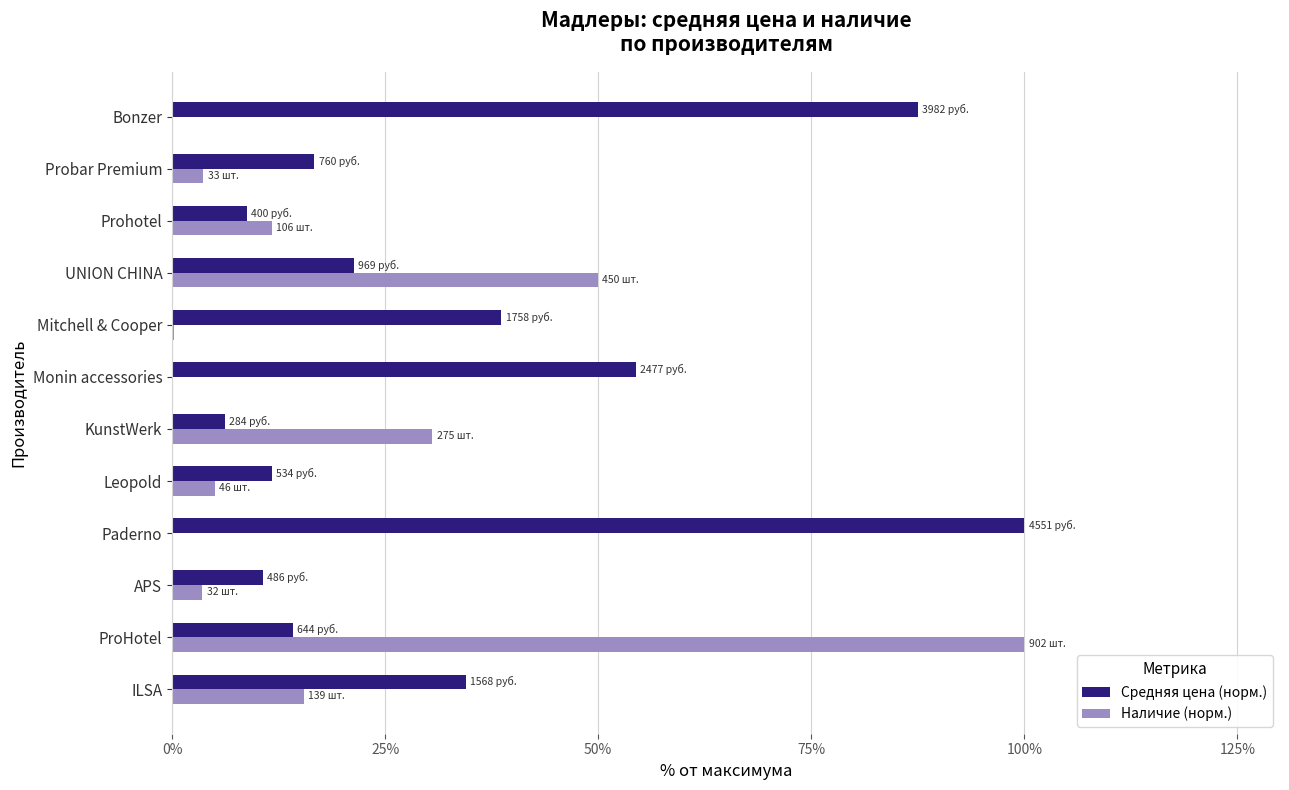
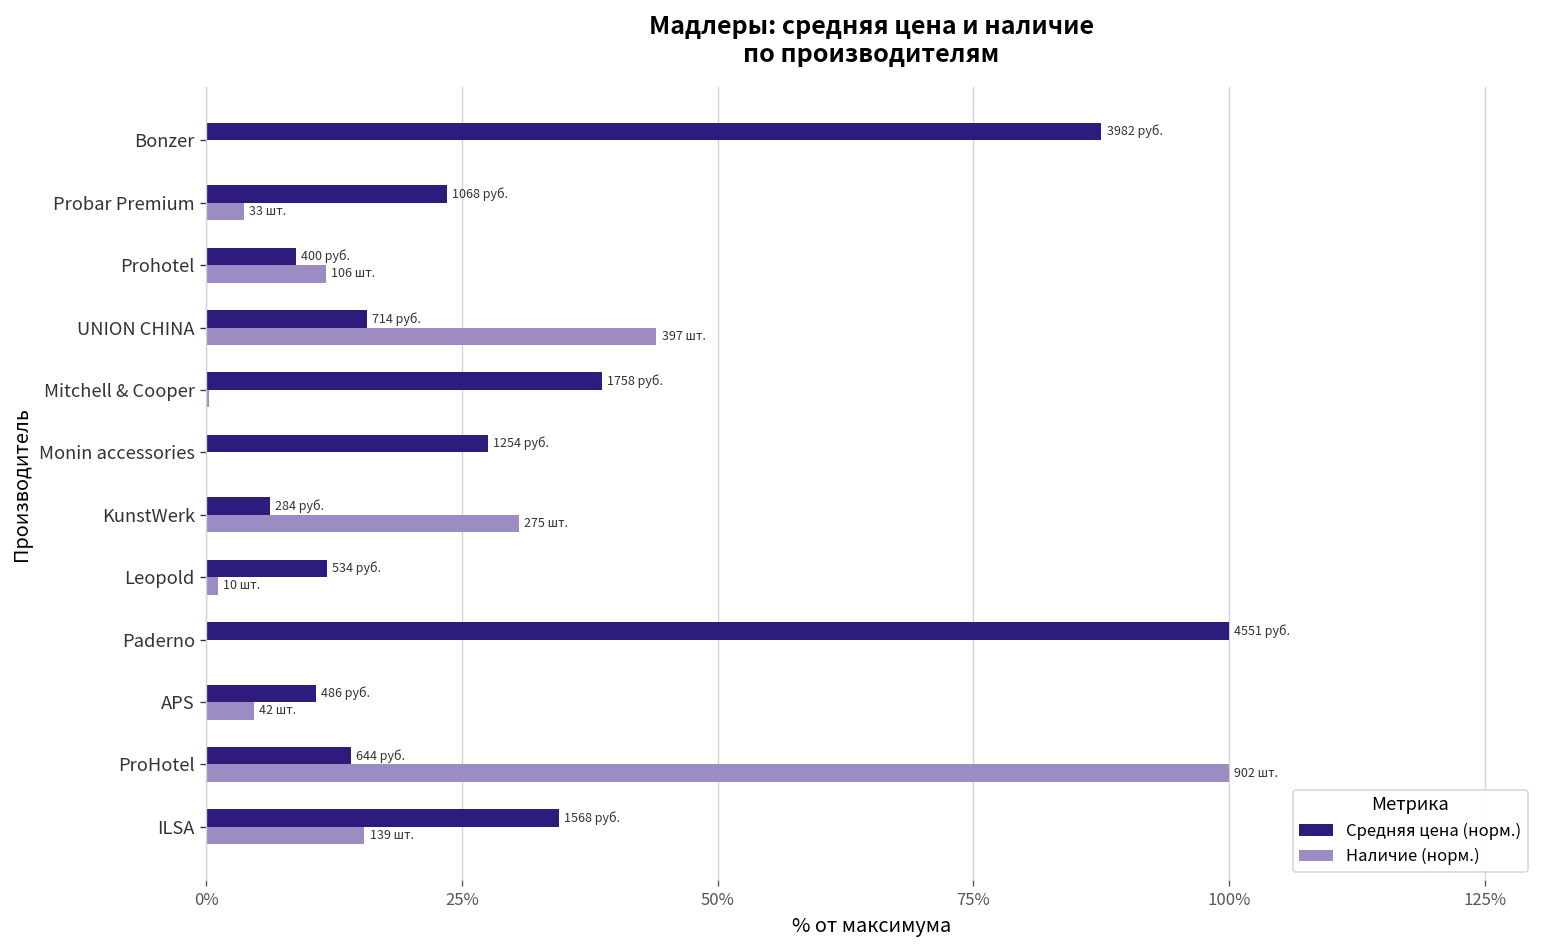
  {
    "Средняя цена (норм.)": {
-     "Probar Premium": 760,
-     "UNION CHINA": 969,
-     "Monin accessories": 2477
+     "Probar Premium": 1068,
+     "UNION CHINA": 714,
+     "Monin accessories": 1254
    },
    "Наличие (норм.)": {
-     "UNION CHINA": 450,
-     "Leopold": 46,
-     "APS": 32
+     "UNION CHINA": 397,
+     "Leopold": 10,
+     "APS": 42
    }
  }
